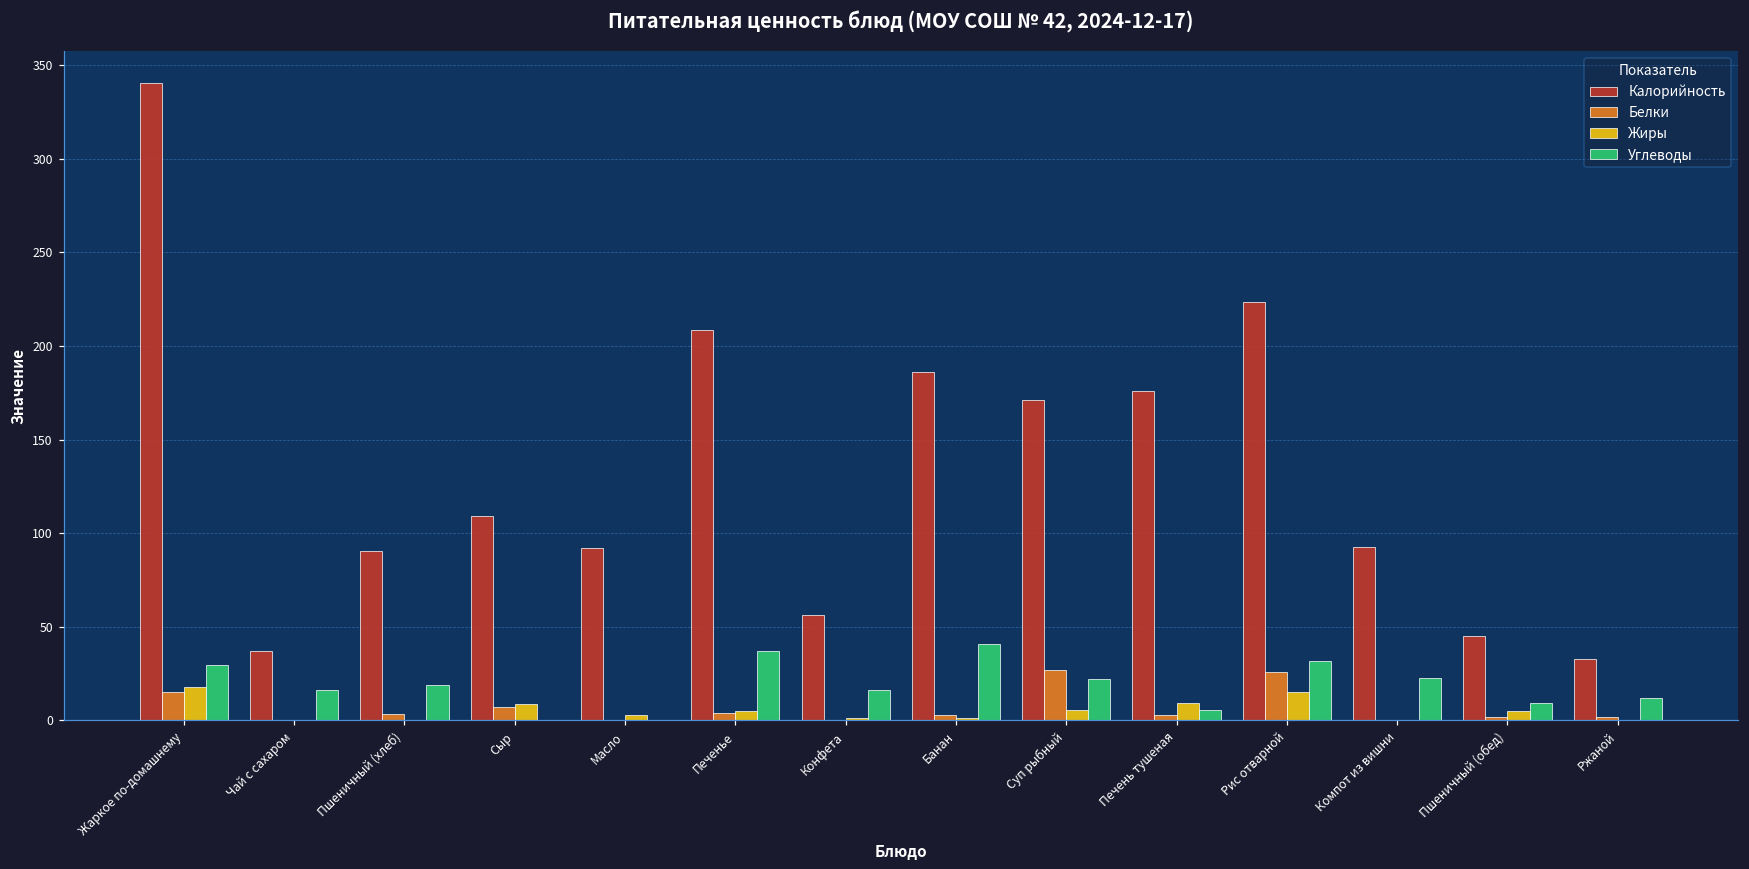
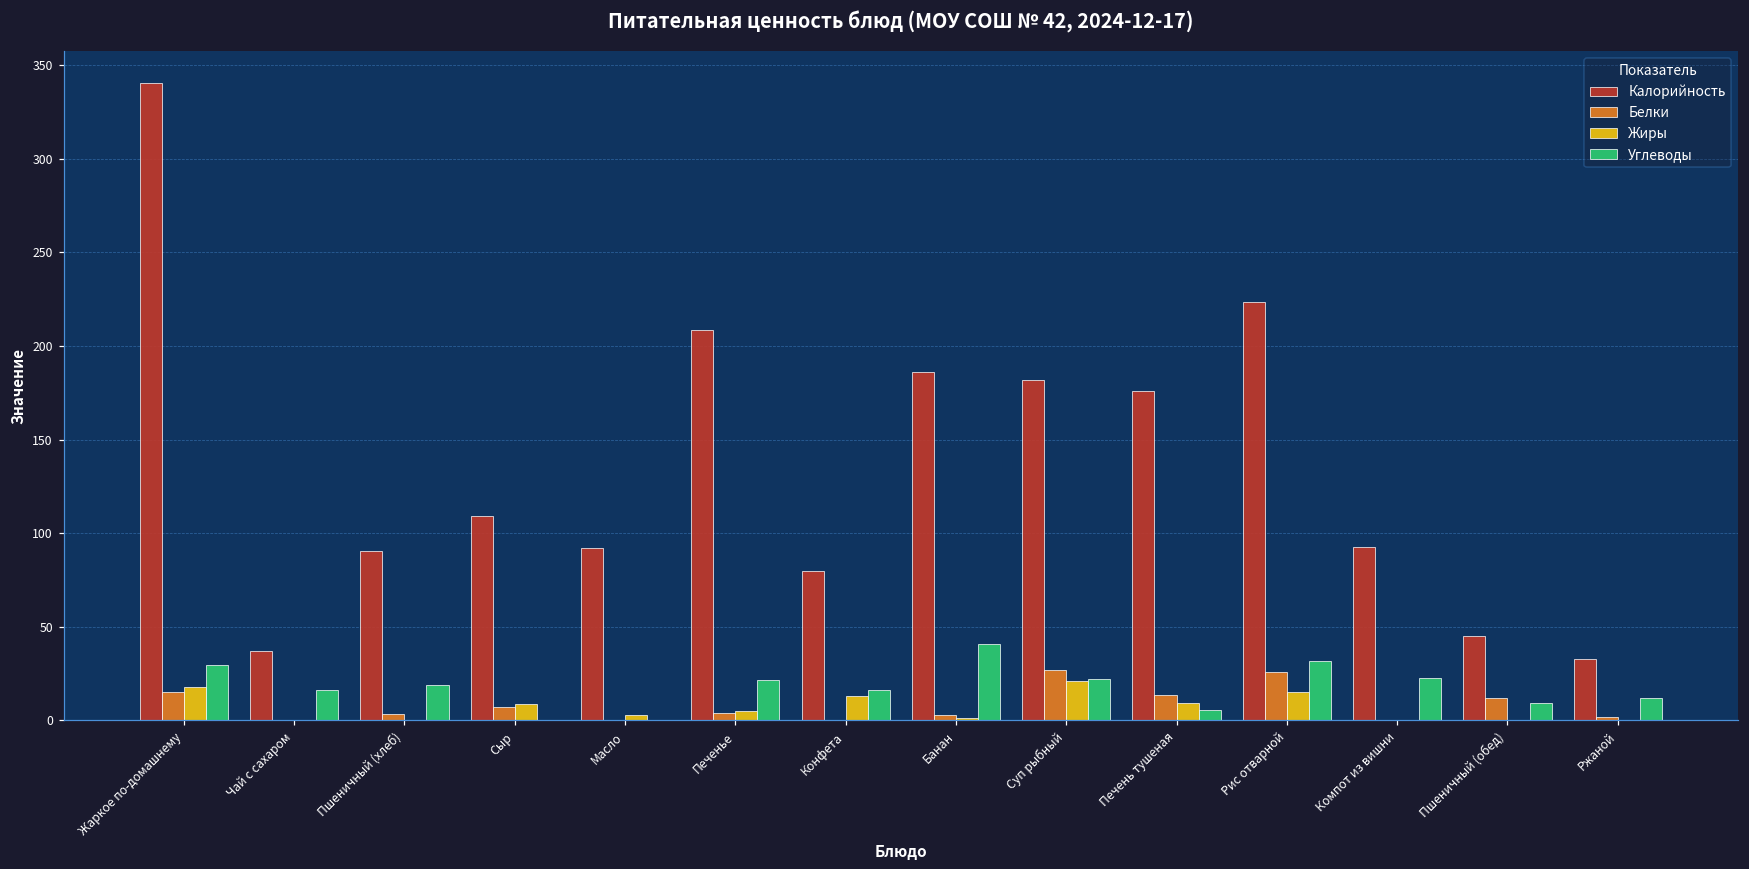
  {
    "Калорийность": {
      "Жаркое по-домашнему": 340,
      "Чай с сахаром": 37,
      "Пшеничный (хлеб)": 90,
      "Сыр": 109,
      "Масло": 92,
      "Печенье": 209,
-     "Конфета": 57,
+     "Конфета": 80,
      "Банан": 186,
-     "Суп рыбный": 171,
+     "Суп рыбный": 182,
      "Печень тушеная": 176,
      "Рис отварной": 223,
      "Компот из вишни": 93,
      "Пшеничный (обед)": 45,
      "Ржаной": 33
    },
    "Белки": {
      "Жаркое по-домашнему": 15,
      "Пшеничный (хлеб)": 3,
      "Сыр": 7,
      "Печенье": 4,
      "Банан": 3,
      "Суп рыбный": 27,
-     "Печень тушеная": 3,
+     "Печень тушеная": 13,
      "Рис отварной": 26,
-     "Пшеничный (обед)": 2,
+     "Пшеничный (обед)": 12,
      "Ржаной": 2
    },
    "Жиры": {
      "Жаркое по-домашнему": 18,
      "Чай с сахаром": 0,
      "Сыр": 9,
      "Масло": 3,
      "Печенье": 5,
-     "Конфета": 1,
-     "Суп рыбный": 5,
+     "Конфета": 13,
+     "Суп рыбный": 21,
      "Печень тушеная": 9,
      "Рис отварной": 15,
-     "Пшеничный (обед)": 5
+     "Пшеничный (обед)": 0
    },
    "Углеводы": {
      "Жаркое по-домашнему": 30,
      "Чай с сахаром": 16,
      "Пшеничный (хлеб)": 19,
      "Сыр": 0,
-     "Печенье": 37,
+     "Печенье": 22,
      "Конфета": 16,
      "Банан": 41,
      "Суп рыбный": 22,
      "Печень тушеная": 6,
      "Рис отварной": 32,
      "Компот из вишни": 22,
      "Пшеничный (обед)": 9,
      "Ржаной": 12
    }
  }
